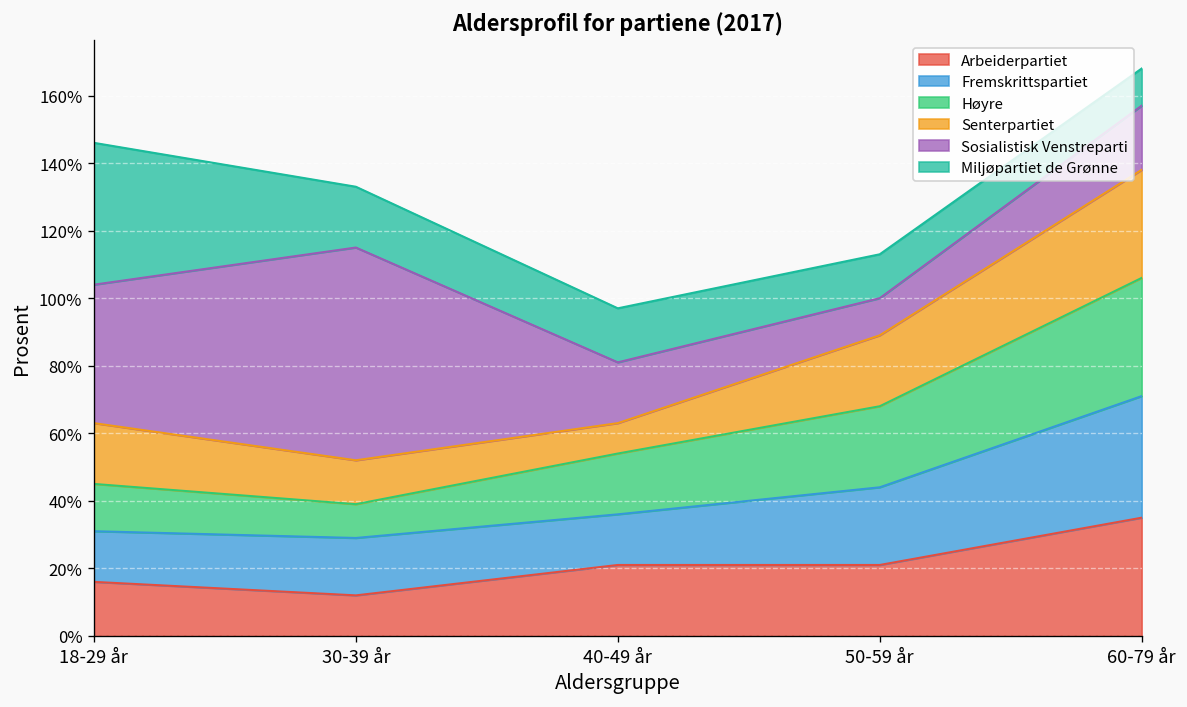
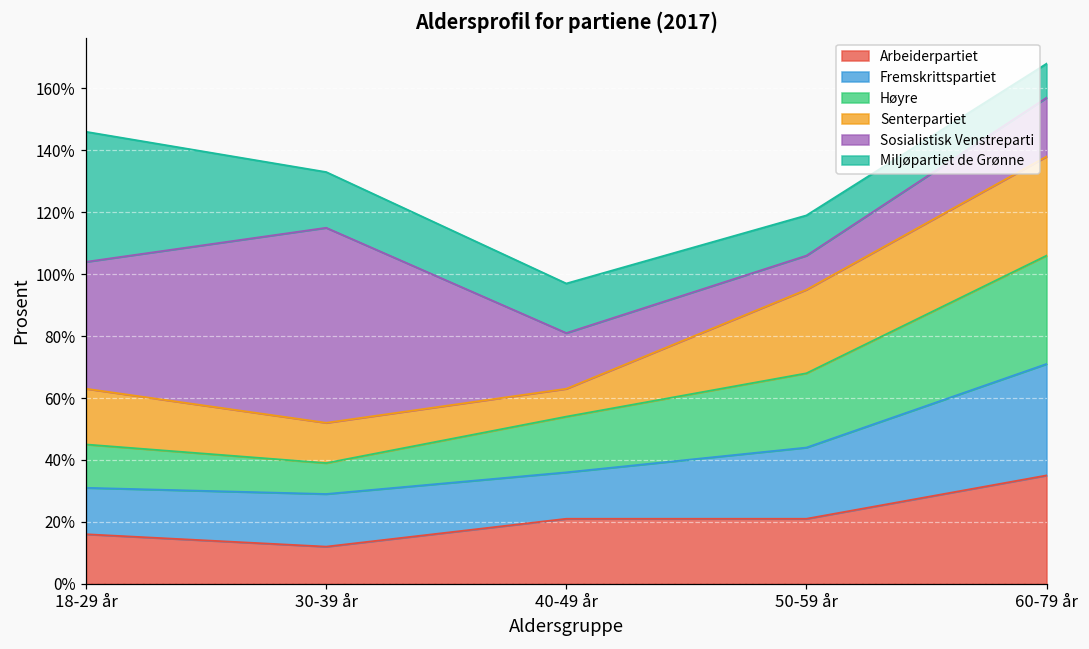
  {
    "Arbeiderpartiet": {
      "18-29 år": "16%",
      "30-39 år": "12%",
      "40-49 år": "21%",
      "50-59 år": "21%",
      "60-79 år": "35%"
    },
    "Fremskrittspartiet": {
      "18-29 år": "15%",
      "30-39 år": "17%",
      "40-49 år": "15%",
      "50-59 år": "23%",
      "60-79 år": "36%"
    },
    "Senterpartiet": {
      "18-29 år": "18%",
      "30-39 år": "13%",
      "40-49 år": "9%",
-     "50-59 år": "21%",
+     "50-59 år": "27%",
      "60-79 år": "32%"
    },
    "Sosialistisk Venstreparti": {
      "18-29 år": "41%",
      "30-39 år": "63%",
      "40-49 år": "18%",
      "50-59 år": "11%",
      "60-79 år": "19%"
    }
  }
